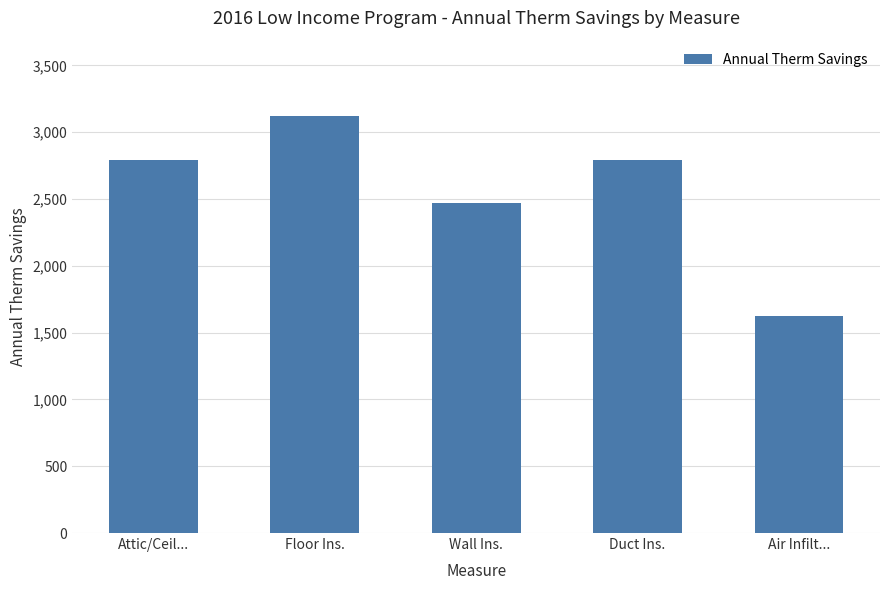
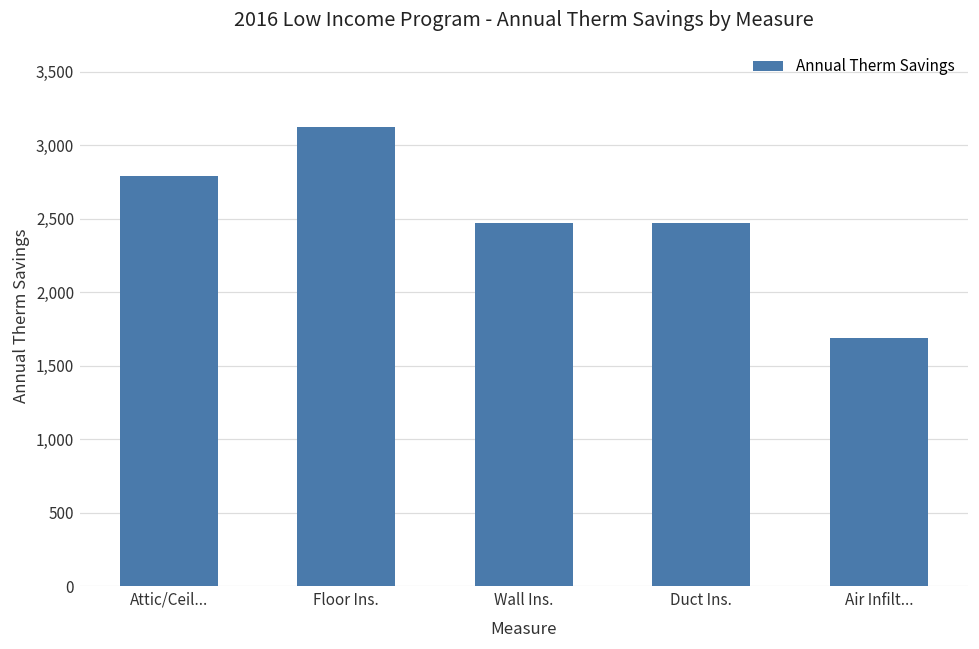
  {
    "Attic/Ceil...": "2,790",
    "Floor Ins.": "3,120",
    "Wall Ins.": "2,470",
-   "Duct Ins.": "2,790",
-   "Air Infilt...": "1,620"
+   "Duct Ins.": "2,470",
+   "Air Infilt...": "1,690"
  }
